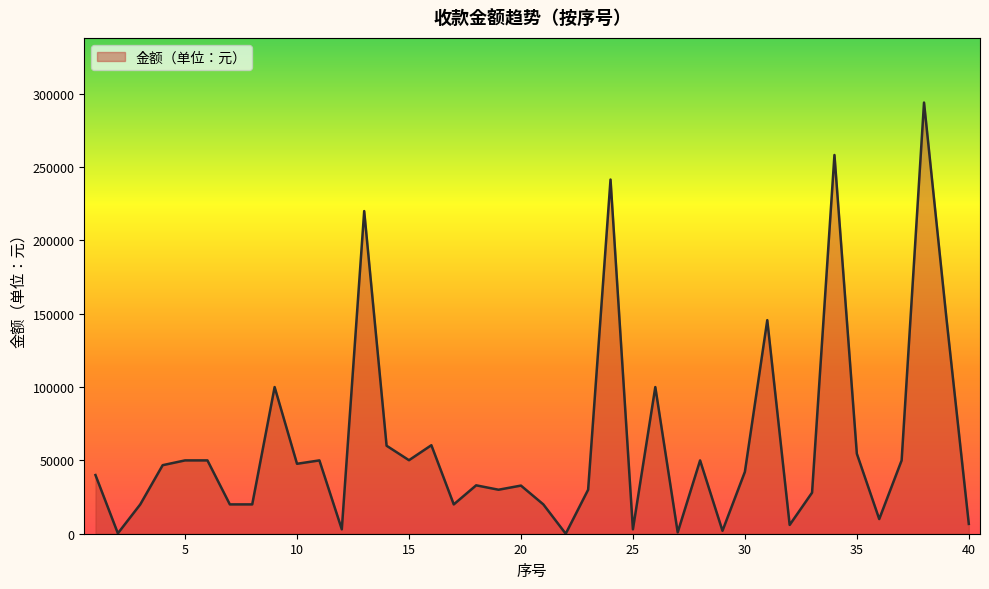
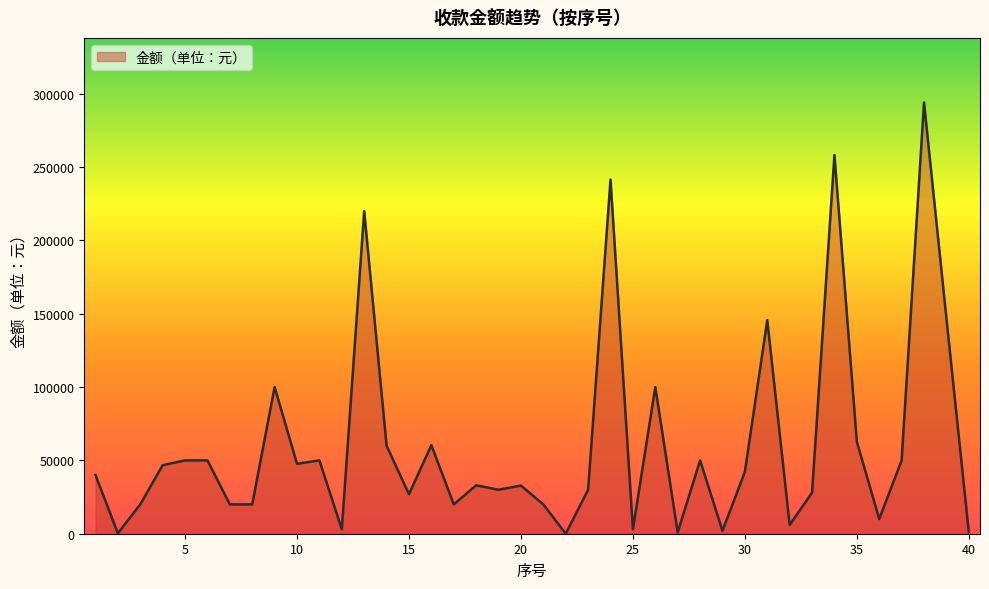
  {
    "5": 50000,
    "10": 48000,
-   "15": 50000,
+   "15": 27000,
    "20": 33000,
    "25": 3000,
    "30": 42000,
-   "35": 55000,
-   "40": 7000
+   "35": 63000,
+   "40": 1000
  }
